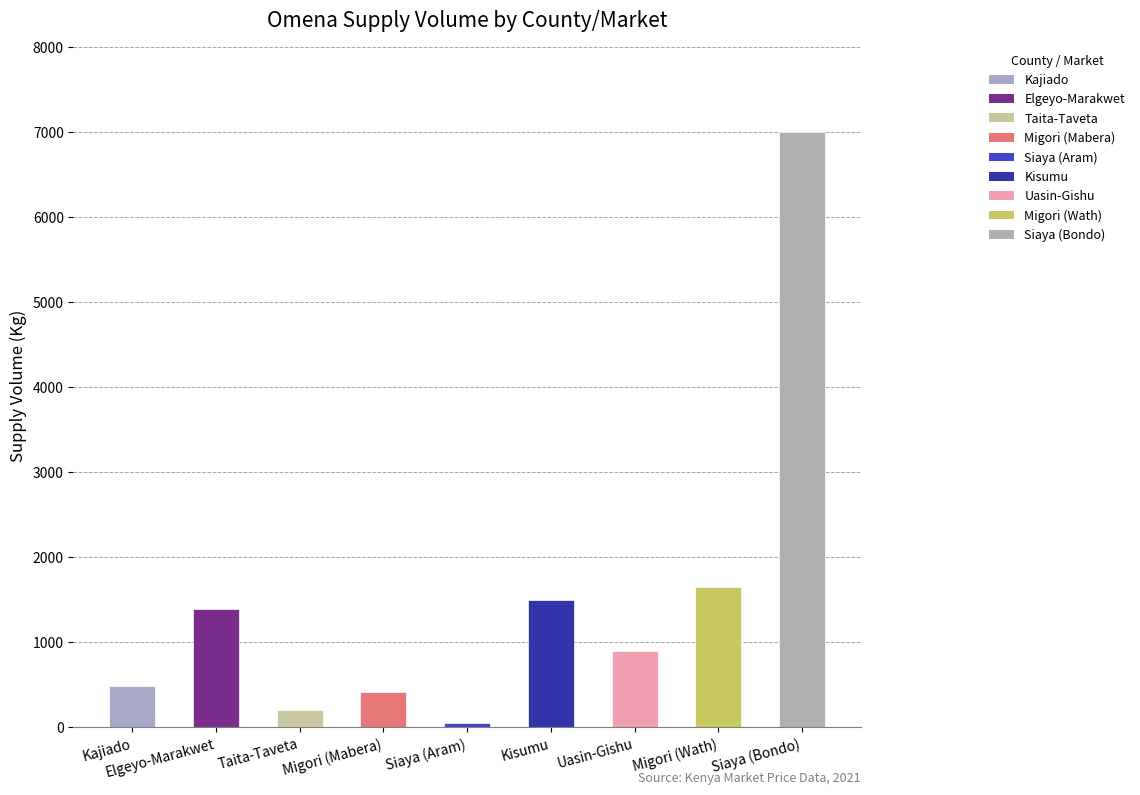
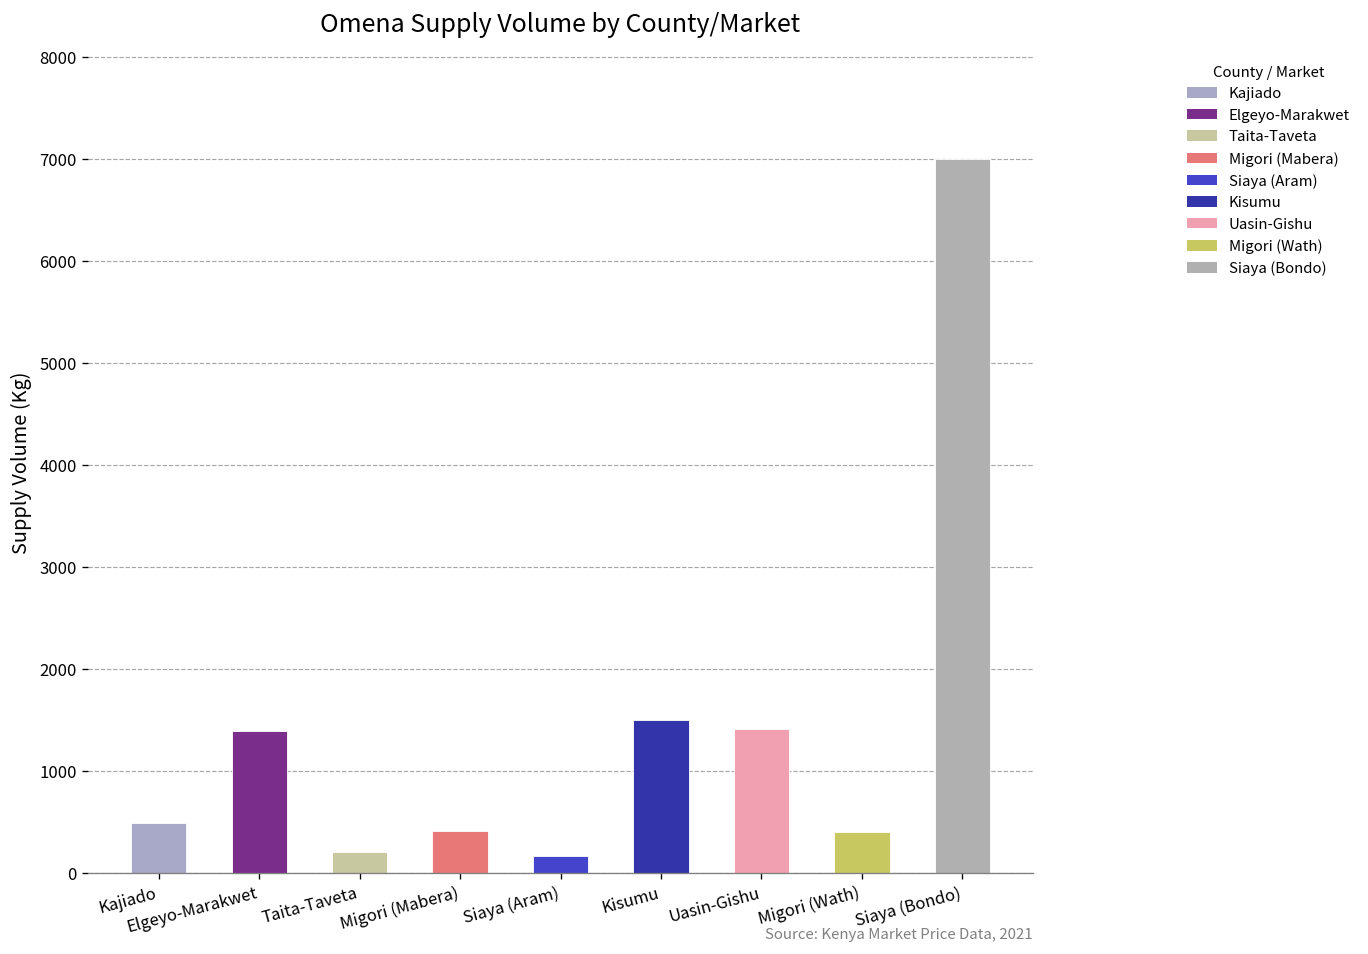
  {
    "Kajiado": 500,
    "Elgeyo-Marakwet": 1400,
    "Taita-Taveta": 200,
    "Migori (Mabera)": 400,
-   "Siaya (Aram)": 100,
+   "Siaya (Aram)": 200,
    "Kisumu": 1500,
-   "Uasin-Gishu": 900,
-   "Migori (Wath)": 1600,
+   "Uasin-Gishu": 1400,
+   "Migori (Wath)": 400,
    "Siaya (Bondo)": 7000
  }
